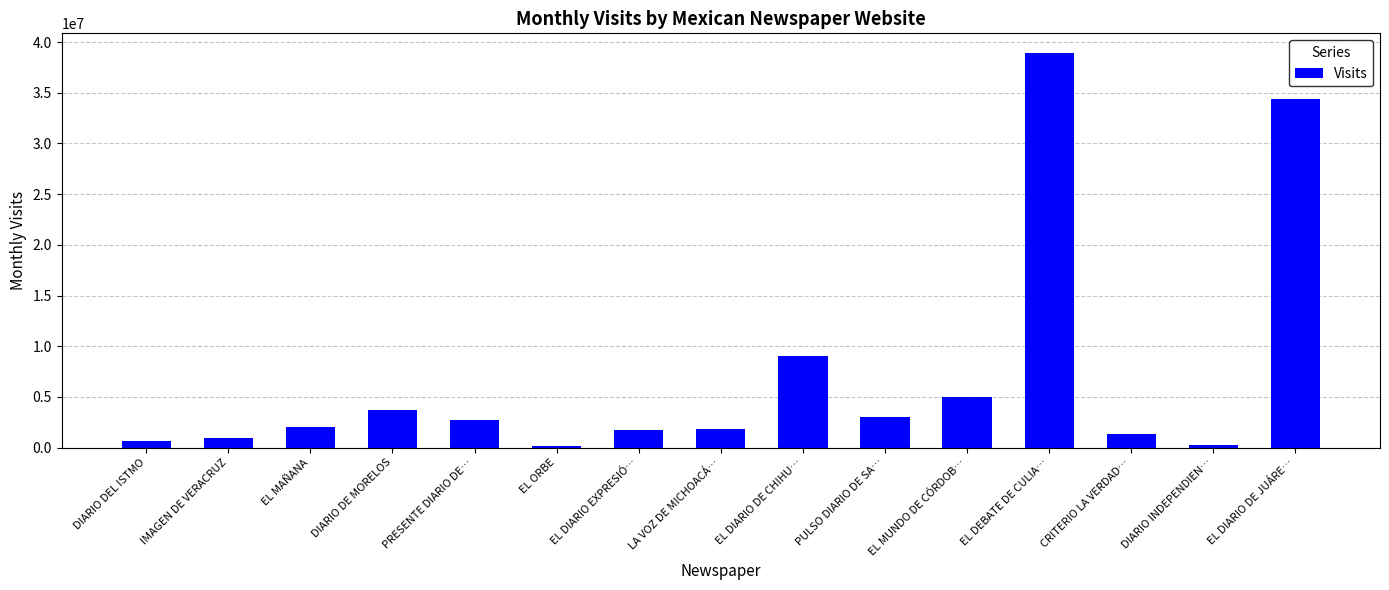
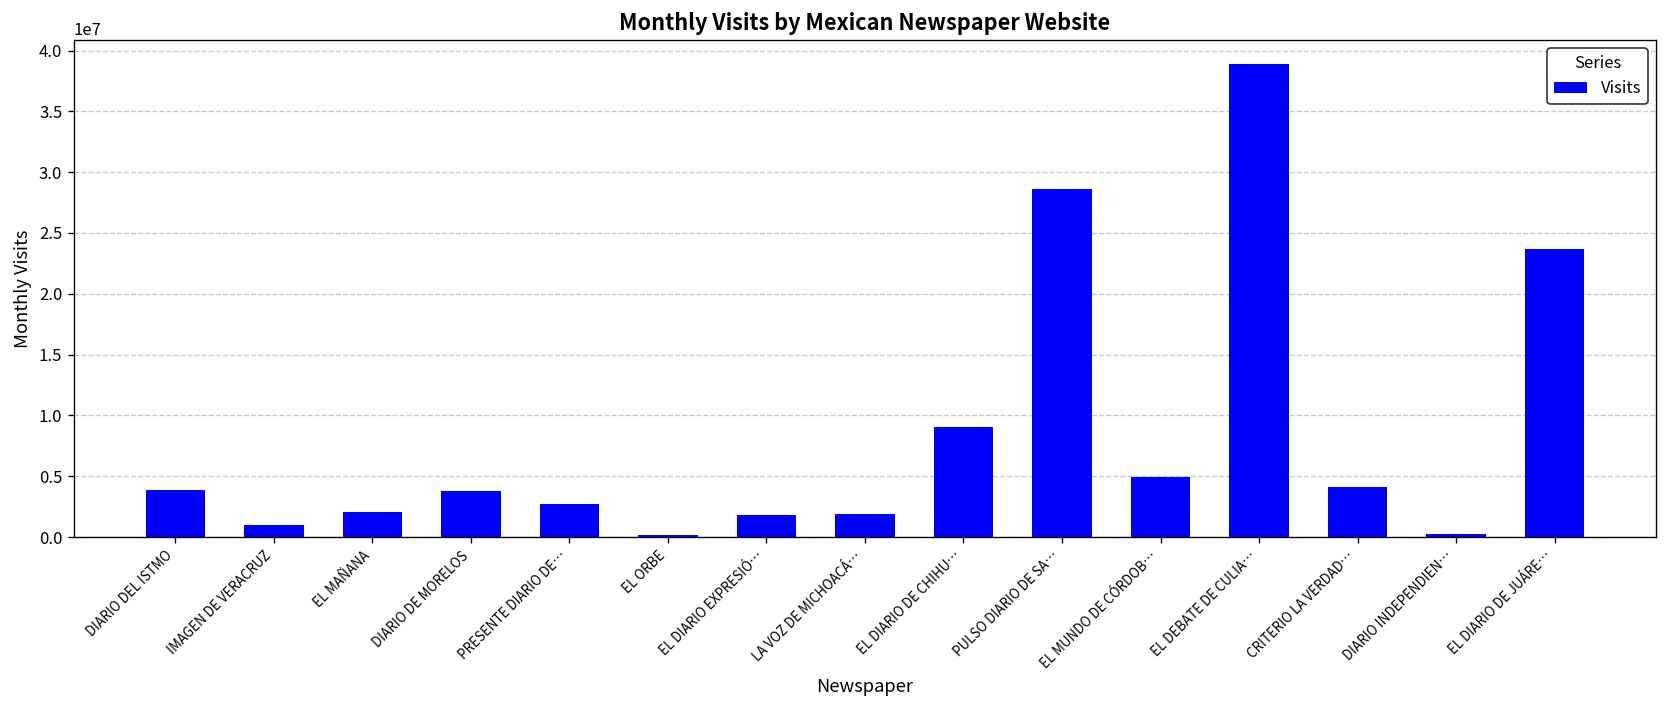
  {
-   "DIARIO DEL ISTMO": 600000,
+   "DIARIO DEL ISTMO": 3900000,
    "IMAGEN DE VERACRUZ": 1000000,
    "EL MAÑANA": 2000000,
    "DIARIO DE MORELOS": 3800000,
    "PRESENTE DIARIO DE…": 2700000,
    "EL DIARIO EXPRESIÓ…": 1800000,
    "LA VOZ DE MICHOACÁ…": 1900000,
    "EL DIARIO DE CHIHU…": 9000000,
-   "PULSO DIARIO DE SA…": 3000000,
+   "PULSO DIARIO DE SA…": 28600000,
    "EL MUNDO DE CÓRDOB…": 5000000,
    "EL DEBATE DE CULIA…": 38900000,
-   "CRITERIO LA VERDAD…": 1300000,
+   "CRITERIO LA VERDAD…": 4100000,
    "DIARIO INDEPENDIEN…": 300000,
-   "EL DIARIO DE JUÁRE…": 34400000
+   "EL DIARIO DE JUÁRE…": 23700000
  }
